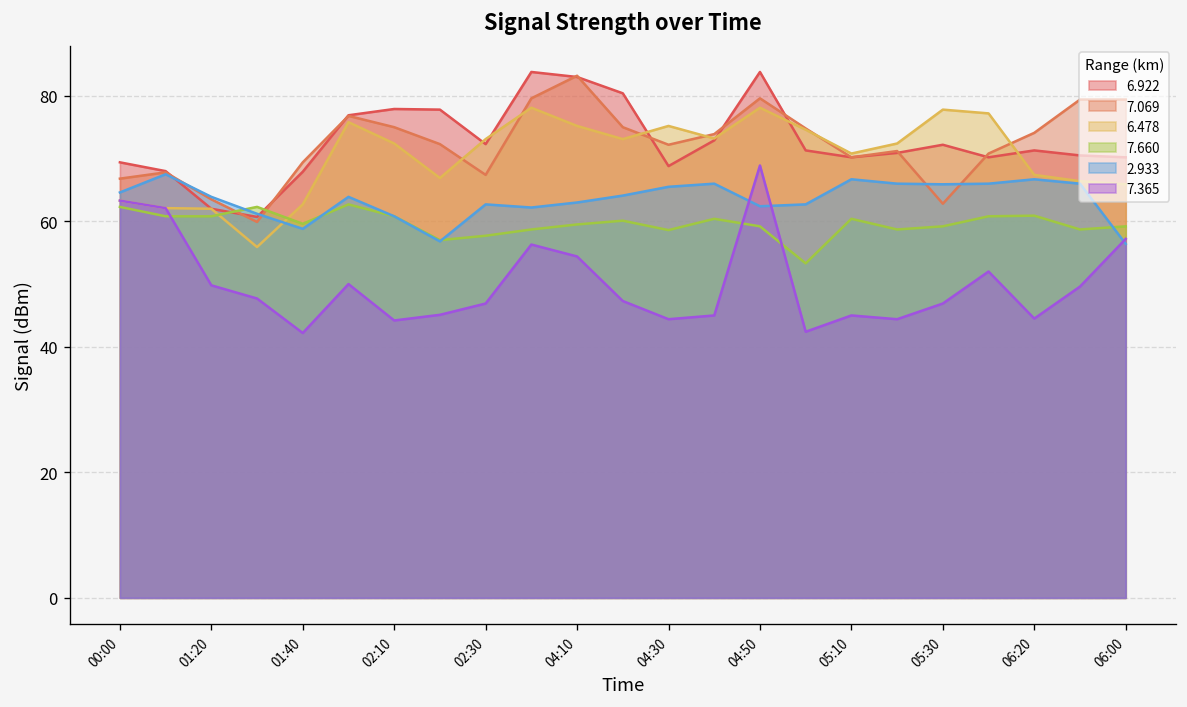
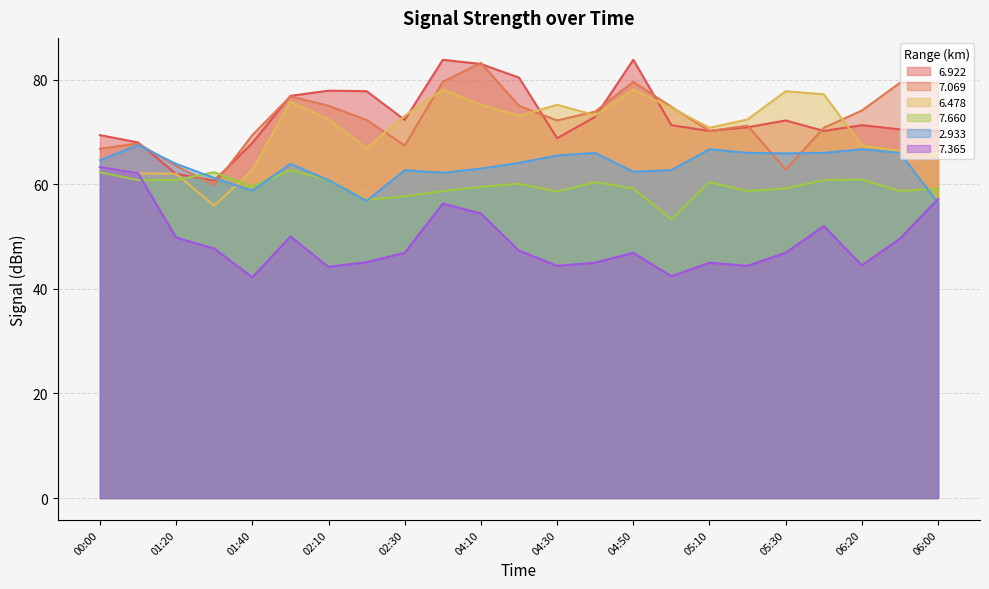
  {
    "2.933": {
      "00:00": 65,
      "01:40": 59,
      "02:30": 63,
      "04:10": 63,
      "04:30": 66,
      "04:50": 62,
      "05:10": 67,
      "05:30": 66,
      "06:20": 67,
      "06:00": 56
    },
    "7.365": {
      "01:20": 50,
      "01:40": 42,
      "02:10": 44,
      "02:30": 47,
      "04:10": 54,
      "04:30": 44,
-     "04:50": 69,
+     "04:50": 47,
      "05:10": 45,
      "05:30": 47,
      "06:20": 45,
      "06:00": 57
    }
  }
